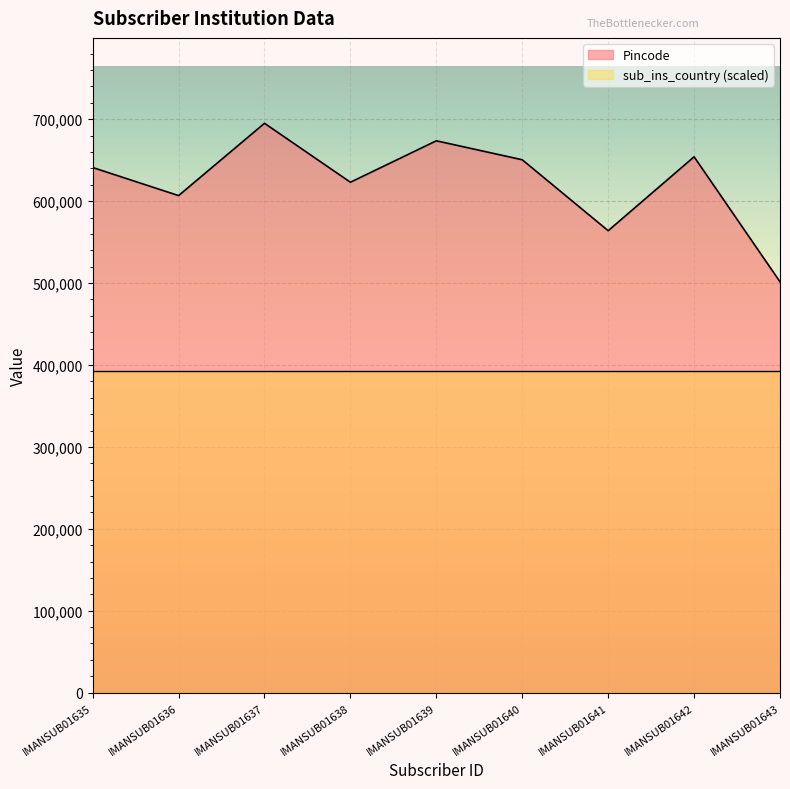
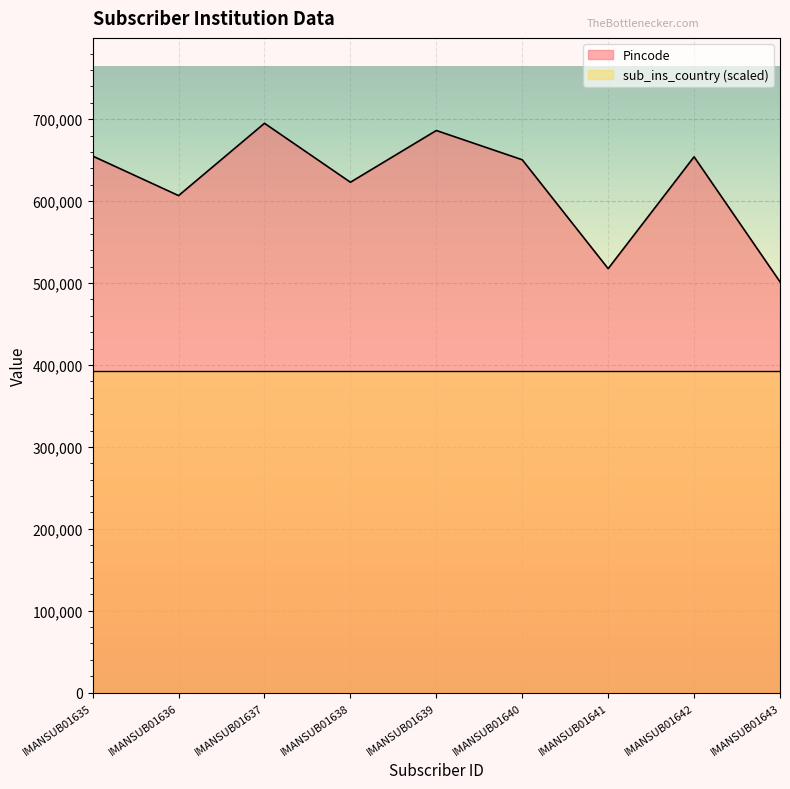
  {
    "Pincode": {
-     "IMANSUB01635": "640,000",
+     "IMANSUB01635": "660,000",
      "IMANSUB01636": "610,000",
      "IMANSUB01637": "700,000",
      "IMANSUB01638": "620,000",
-     "IMANSUB01639": "670,000",
+     "IMANSUB01639": "690,000",
      "IMANSUB01640": "650,000",
-     "IMANSUB01641": "560,000",
+     "IMANSUB01641": "520,000",
      "IMANSUB01642": "650,000",
      "IMANSUB01643": "500,000"
    },
    "sub_ins_country (scaled)": {
      "IMANSUB01635": "390,000",
      "IMANSUB01636": "390,000",
      "IMANSUB01637": "390,000",
      "IMANSUB01638": "390,000",
      "IMANSUB01639": "390,000",
      "IMANSUB01640": "390,000",
      "IMANSUB01641": "390,000",
      "IMANSUB01642": "390,000",
      "IMANSUB01643": "390,000"
    }
  }
